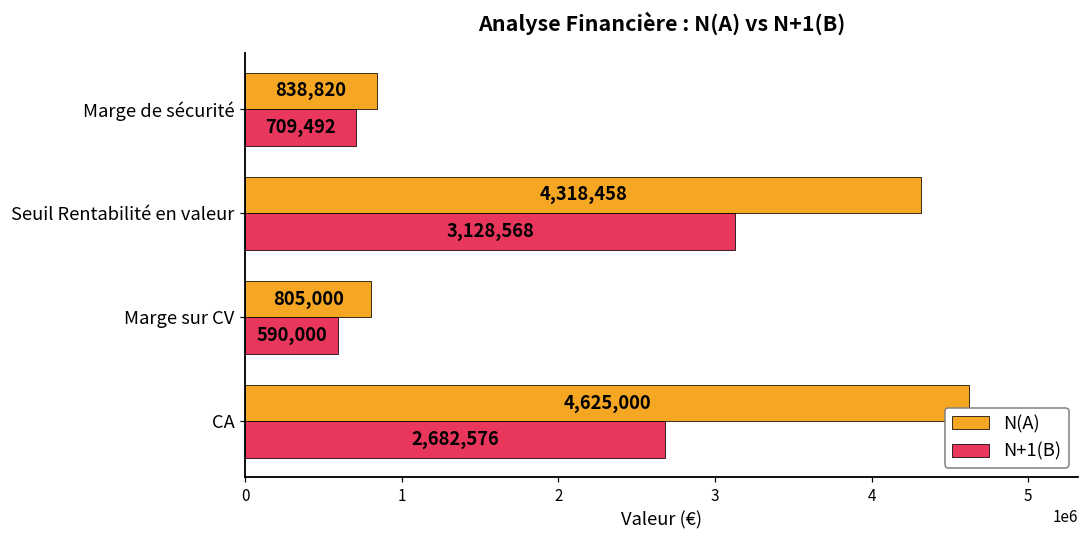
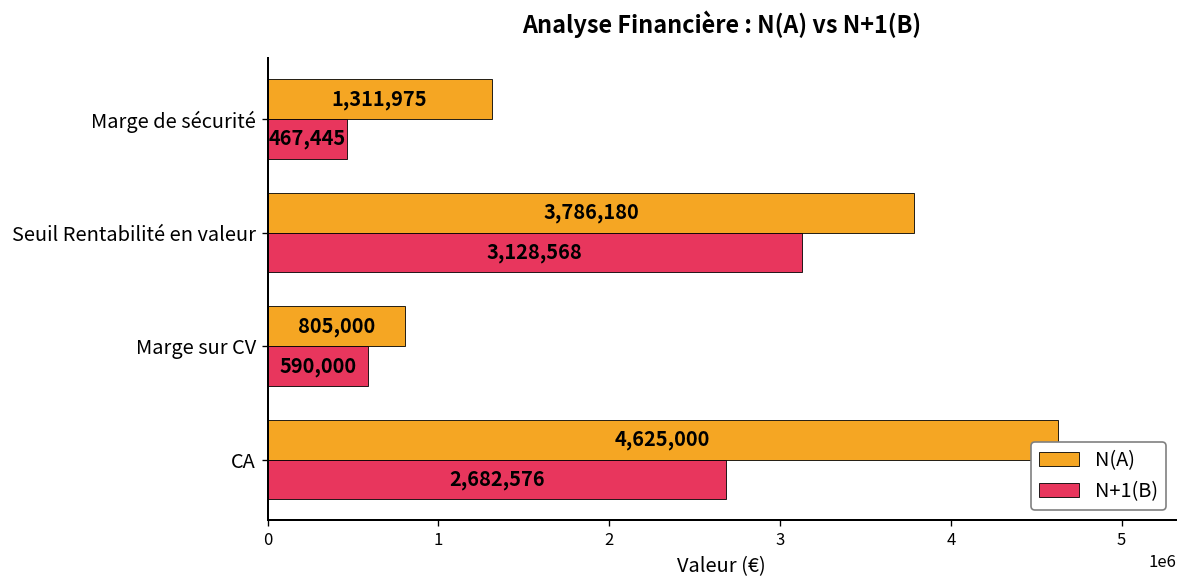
  {
    "N(A)": {
-     "Marge de sécurité": "838,820",
-     "Seuil Rentabilité en valeur": "4,318,458",
+     "Marge de sécurité": "1,311,975",
+     "Seuil Rentabilité en valeur": "3,786,180",
      "Marge sur CV": "805,000",
      "CA": "4,625,000"
    },
    "N+1(B)": {
-     "Marge de sécurité": "709,492",
+     "Marge de sécurité": "467,445",
      "Seuil Rentabilité en valeur": "3,128,568",
      "Marge sur CV": "590,000",
      "CA": "2,682,576"
    }
  }
